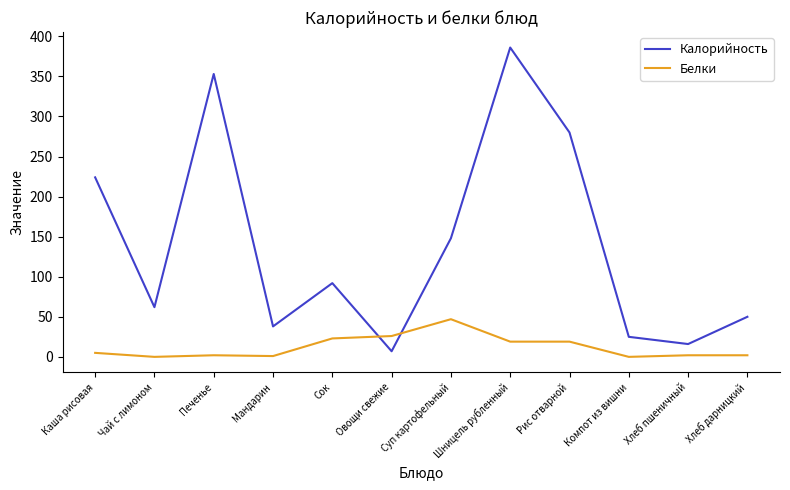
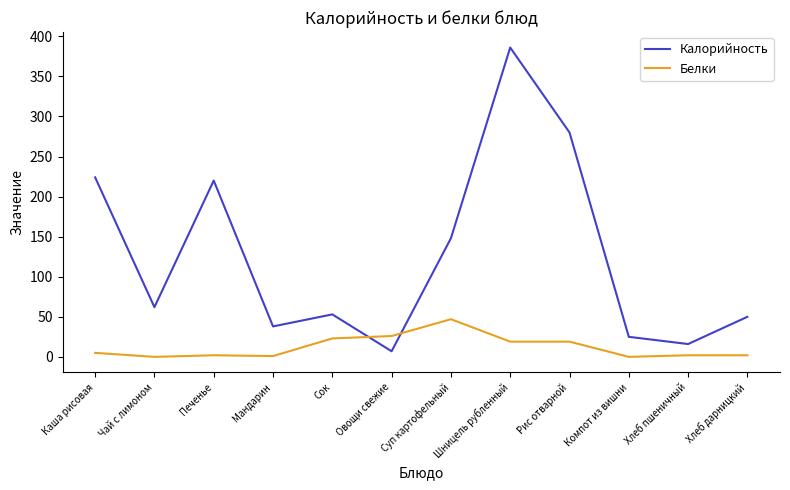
  {
    "Калорийность": {
      "Каша рисовая": 220,
      "Чай с лимоном": 60,
-     "Печенье": 350,
+     "Печенье": 220,
      "Мандарин": 40,
-     "Сок": 90,
+     "Сок": 50,
      "Овощи свежие": 10,
      "Суп картофельный": 150,
      "Шницель рубленный": 390,
      "Рис отварной": 280,
      "Компот из вишни": 30,
      "Хлеб пшеничный": 20,
      "Хлеб дарницкий": 50
    },
    "Белки": {
      "Каша рисовая": 10,
      "Чай с лимоном": 0,
      "Печенье": 0,
      "Мандарин": 0,
      "Сок": 20,
      "Овощи свежие": 30,
      "Суп картофельный": 50,
      "Шницель рубленный": 20,
      "Рис отварной": 20,
      "Компот из вишни": 0,
      "Хлеб пшеничный": 0,
      "Хлеб дарницкий": 0
    }
  }
